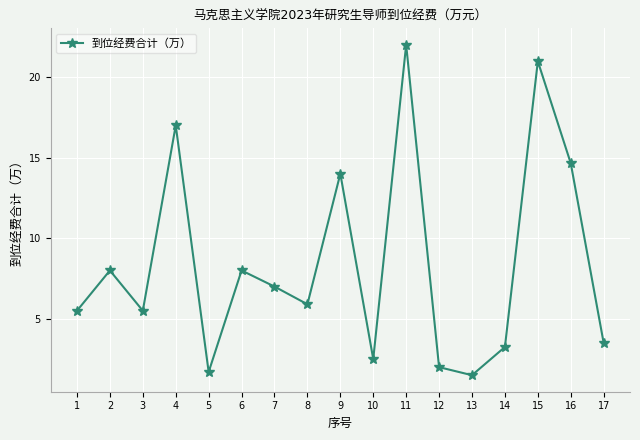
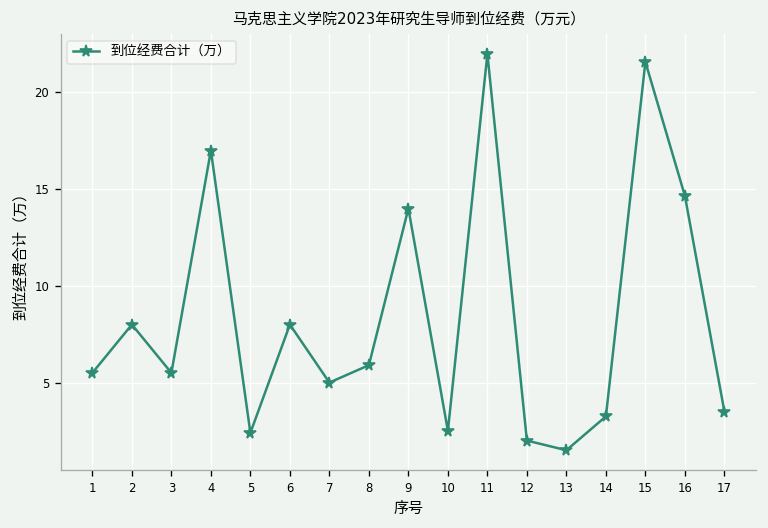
  {
    "1": 5.5,
    "2": 8.0,
    "3": 5.5,
    "4": 17.0,
-   "5": 1.7,
+   "5": 2.4,
    "6": 8.0,
-   "7": 7,
+   "7": 5,
    "8": 5.9,
    "9": 14.0,
    "10": 2.5,
    "11": 22.0,
    "12": 2.0,
    "13": 1.5,
    "14": 3.3,
-   "15": 21.0,
+   "15": 21.6,
    "16": 14.7,
    "17": 3.5
  }
